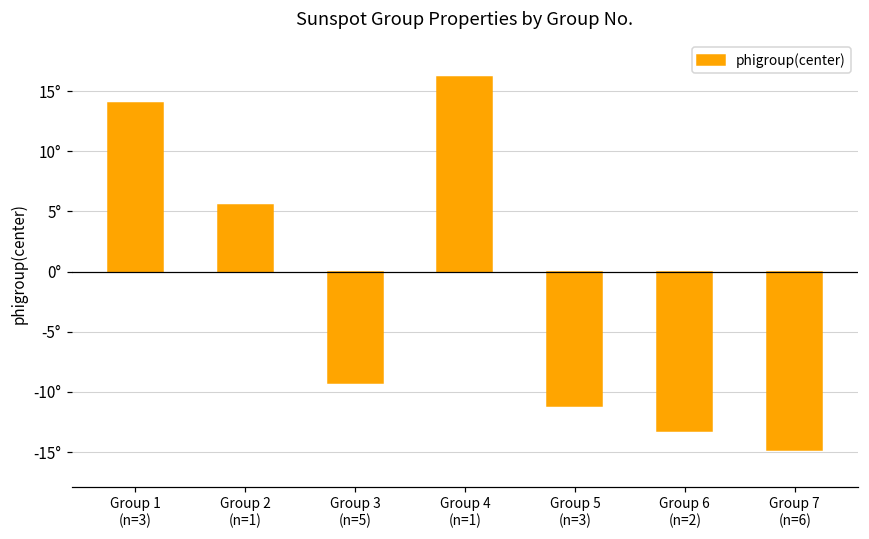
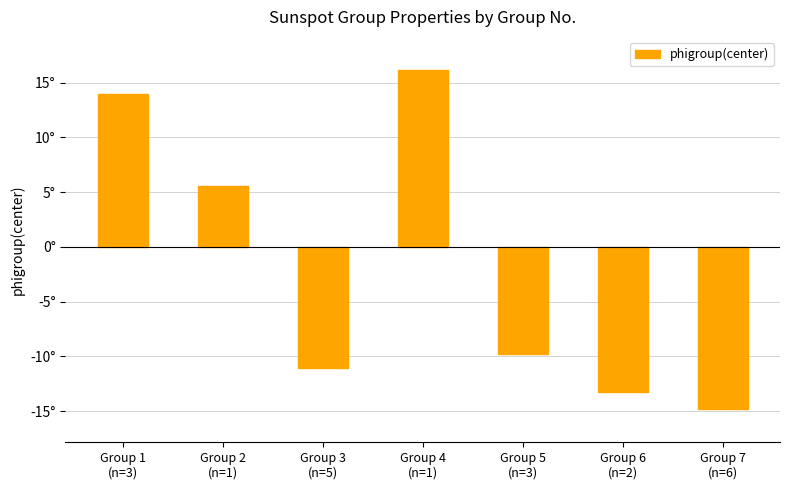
  {
    "Group 1 (n=3)": "14.0°",
    "Group 2 (n=1)": "5.5°",
-   "Group 3 (n=5)": "-9.2°",
+   "Group 3 (n=5)": "-11.0°",
    "Group 4 (n=1)": "16.2°",
-   "Group 5 (n=3)": "-11.1°",
+   "Group 5 (n=3)": "-9.8°",
    "Group 6 (n=2)": "-13.2°",
    "Group 7 (n=6)": "-14.9°"
  }
